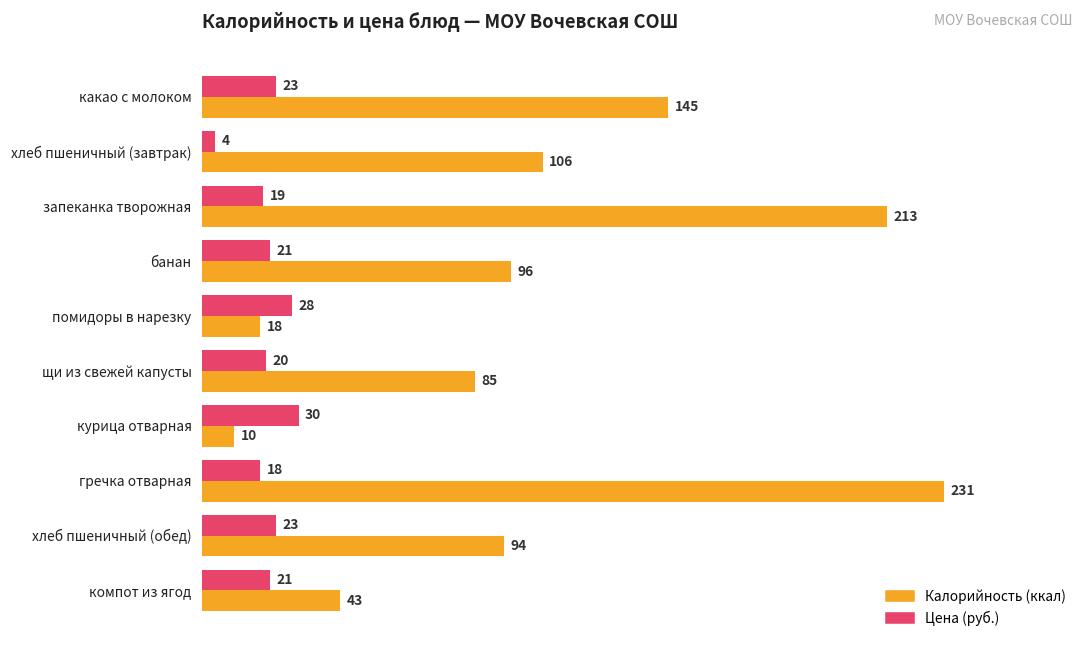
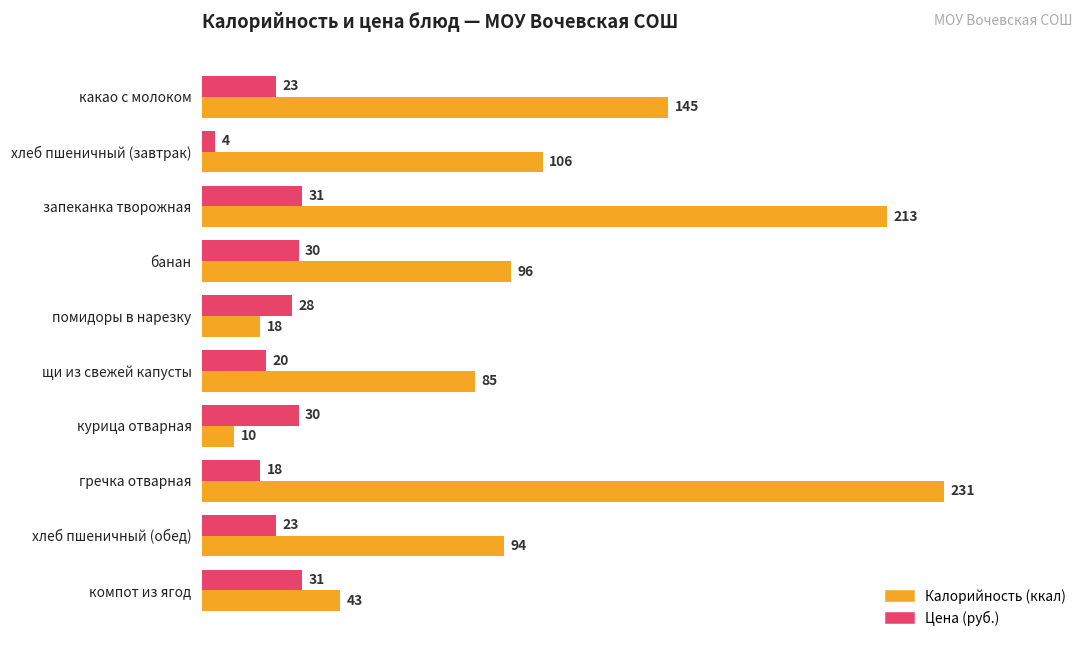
  {
    "Калорийность (ккал)": {
      "какао с молоком": 145,
      "хлеб пшеничный (завтрак)": 106,
      "запеканка творожная": 213,
      "банан": 96,
      "помидоры в нарезку": 18,
      "щи из свежей капусты": 85,
      "курица отварная": 10,
      "гречка отварная": 231,
      "хлеб пшеничный (обед)": 94,
      "компот из ягод": 43
    },
    "Цена (руб.)": {
      "какао с молоком": 23,
      "хлеб пшеничный (завтрак)": 4,
-     "запеканка творожная": 19,
-     "банан": 21,
+     "запеканка творожная": 31,
+     "банан": 30,
      "помидоры в нарезку": 28,
      "щи из свежей капусты": 20,
      "курица отварная": 30,
      "гречка отварная": 18,
      "хлеб пшеничный (обед)": 23,
-     "компот из ягод": 21
+     "компот из ягод": 31
    }
  }
